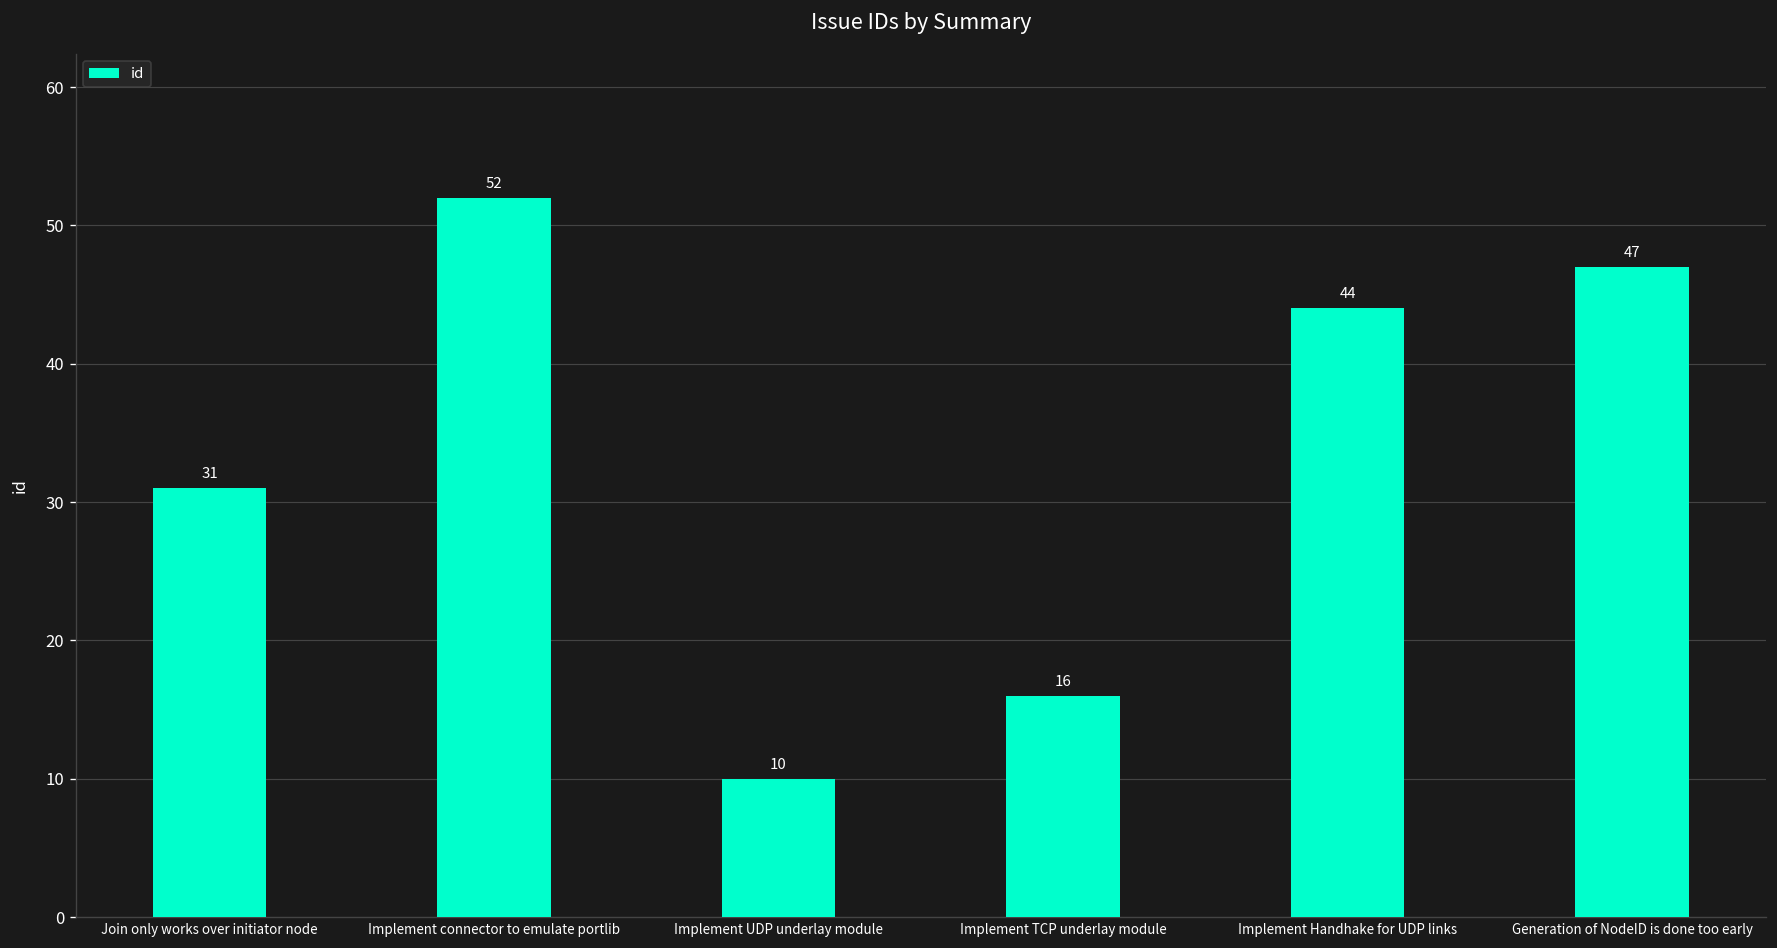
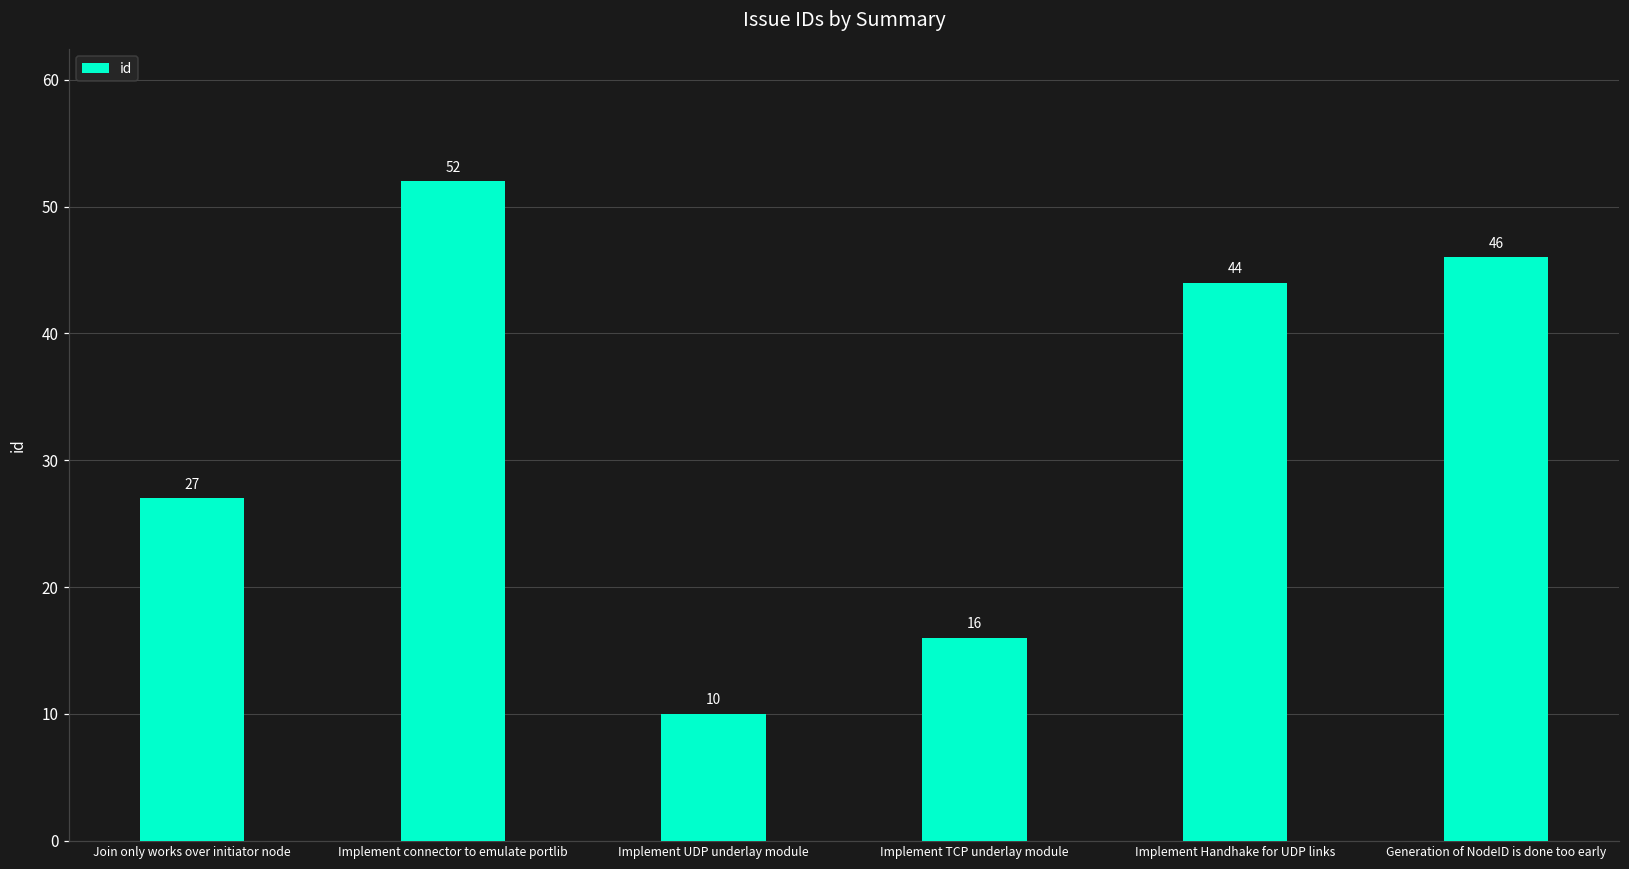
  {
-   "Join only works over initiator node": 31,
+   "Join only works over initiator node": 27,
    "Implement connector to emulate portlib": 52,
    "Implement UDP underlay module": 10,
    "Implement TCP underlay module": 16,
    "Implement Handhake for UDP links": 44,
-   "Generation of NodeID is done too early": 47
+   "Generation of NodeID is done too early": 46
  }
